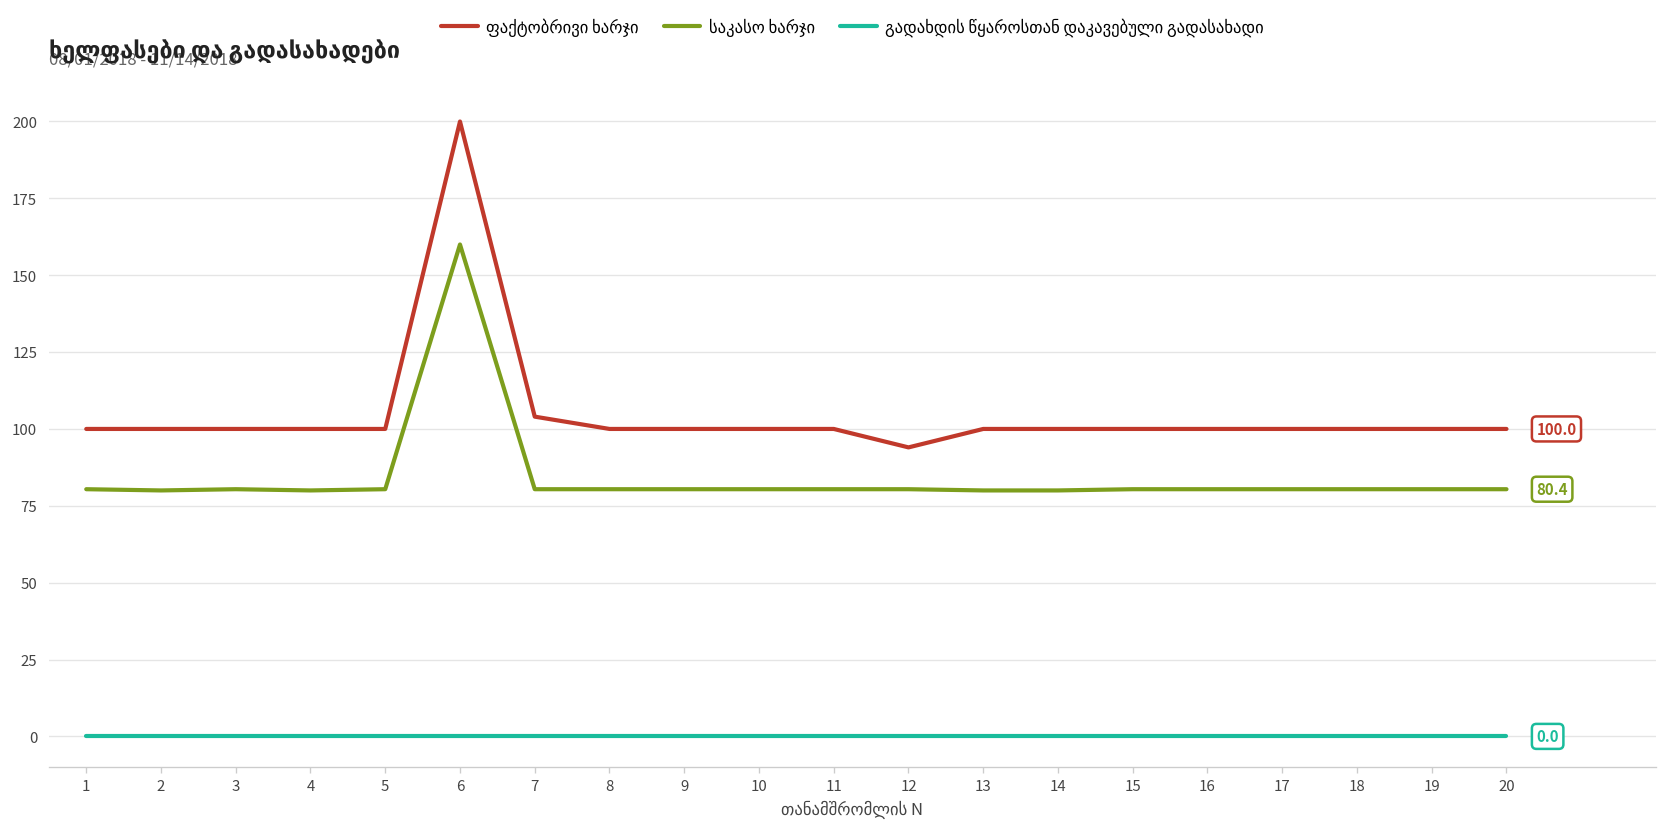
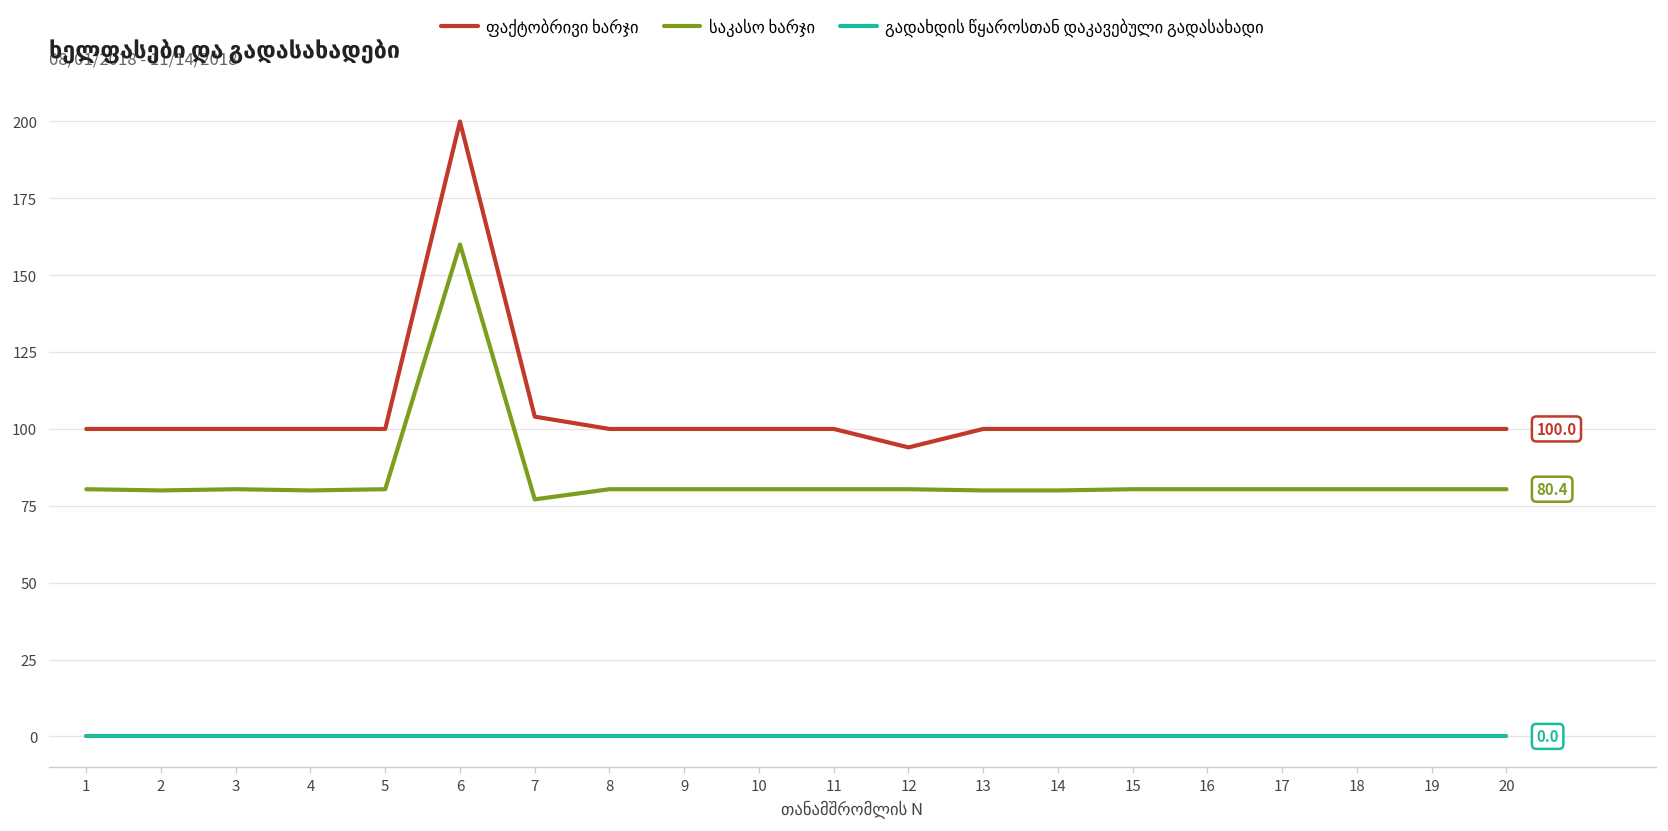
  {
    "ფაქტობრივი ხარჯი": {
      "1": 100,
      "2": 100,
      "3": 100,
      "4": 100,
      "5": 100,
      "6": 200,
      "7": 104,
      "8": 100,
      "9": 100,
      "10": 100,
      "11": 100,
      "12": 94,
      "13": 100,
      "14": 100,
      "15": 100,
      "16": 100,
      "17": 100,
      "18": 100,
      "19": 100
    },
    "საკასო ხარჯი": {
      "1": 80,
      "2": 80,
      "3": 80,
      "4": 80,
      "5": 80,
      "6": 160,
-     "7": 80,
+     "7": 77,
      "8": 80,
      "9": 80,
      "10": 80,
      "11": 80,
      "12": 80,
      "13": 80,
      "14": 80,
      "15": 80,
      "16": 80,
      "17": 80,
      "18": 80,
      "19": 80
    },
    "გადახდის წყაროსთან დაკავებული გადასახადი": {
      "1": 0,
      "2": 0,
      "3": 0,
      "4": 0,
      "5": 0,
      "6": 0,
      "7": 0,
      "8": 0,
      "9": 0,
      "10": 0,
      "11": 0,
      "12": 0,
      "13": 0,
      "14": 0,
      "15": 0,
      "16": 0,
      "17": 0,
      "18": 0,
      "19": 0
    }
  }
